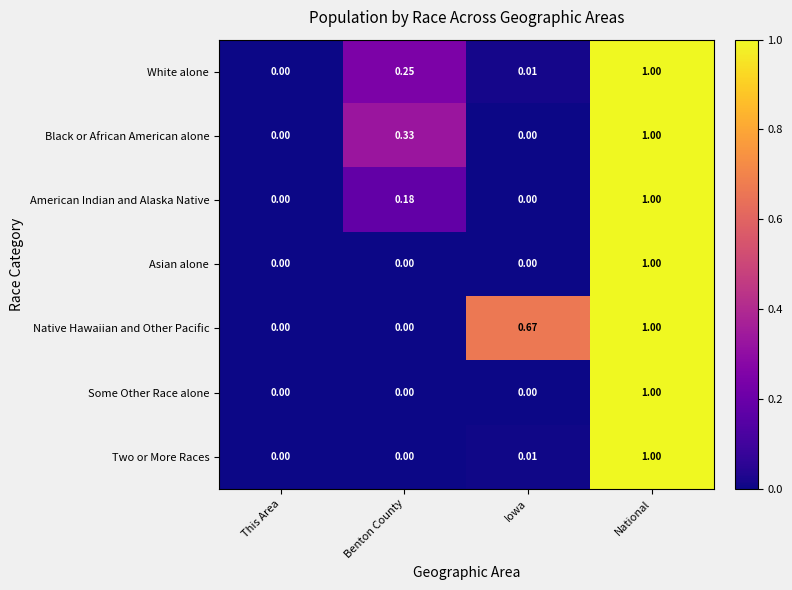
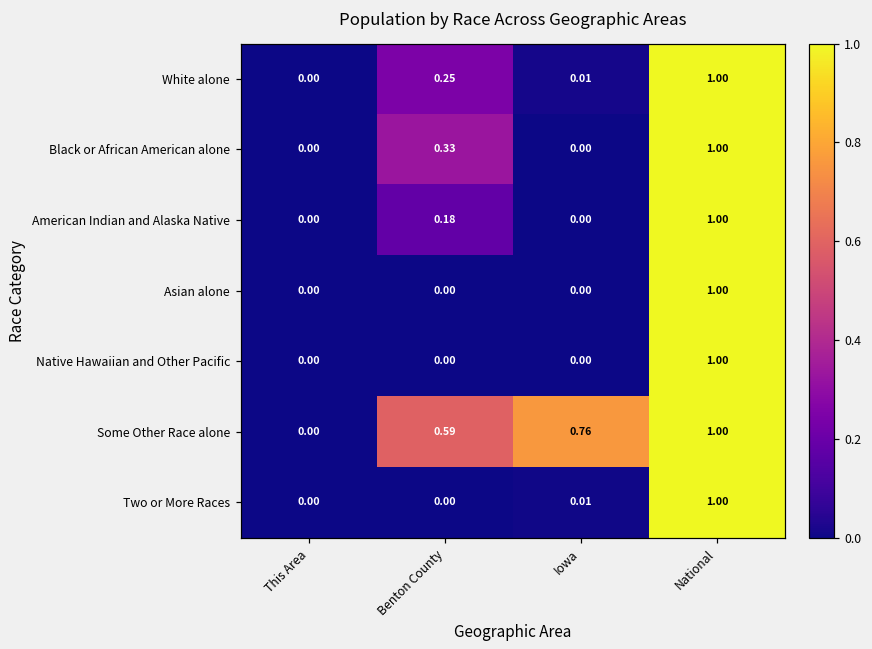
  {
    "White alone": {
      "This Area": 0.00,
      "Benton County": 0.25,
      "Iowa": 0.01,
      "National": 1.00
    },
    "Black or African American alone": {
      "This Area": 0.00,
      "Benton County": 0.33,
      "Iowa": 0.00,
      "National": 1.00
    },
    "American Indian and Alaska Native": {
      "This Area": 0.00,
      "Benton County": 0.18,
      "Iowa": 0.00,
      "National": 1.00
    },
    "Asian alone": {
      "This Area": 0.00,
      "Benton County": 0.00,
      "Iowa": 0.00,
      "National": 1.00
    },
    "Native Hawaiian and Other Pacific": {
      "This Area": 0.00,
      "Benton County": 0.00,
-     "Iowa": 0.67,
+     "Iowa": 0.00,
      "National": 1.00
    },
    "Some Other Race alone": {
      "This Area": 0.00,
-     "Benton County": 0.00,
-     "Iowa": 0.00,
+     "Benton County": 0.59,
+     "Iowa": 0.76,
      "National": 1.00
    },
    "Two or More Races": {
      "This Area": 0.00,
      "Benton County": 0.00,
      "Iowa": 0.01,
      "National": 1.00
    }
  }
